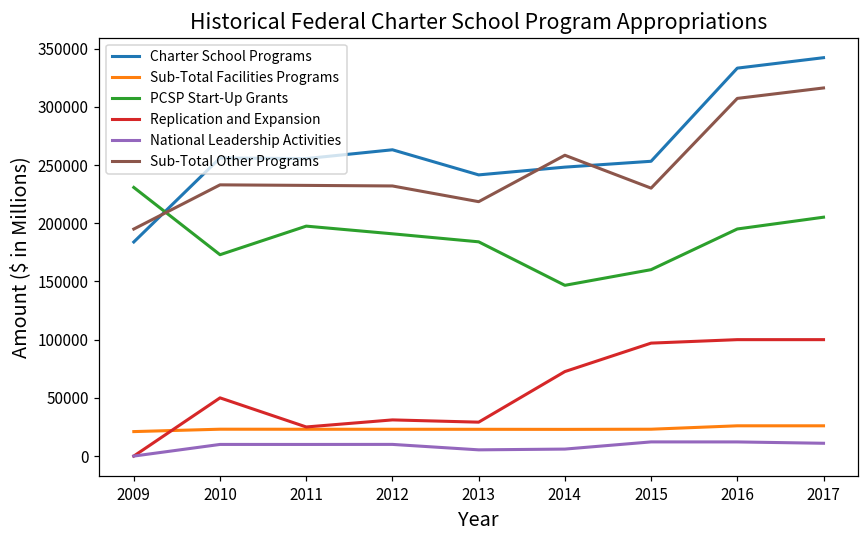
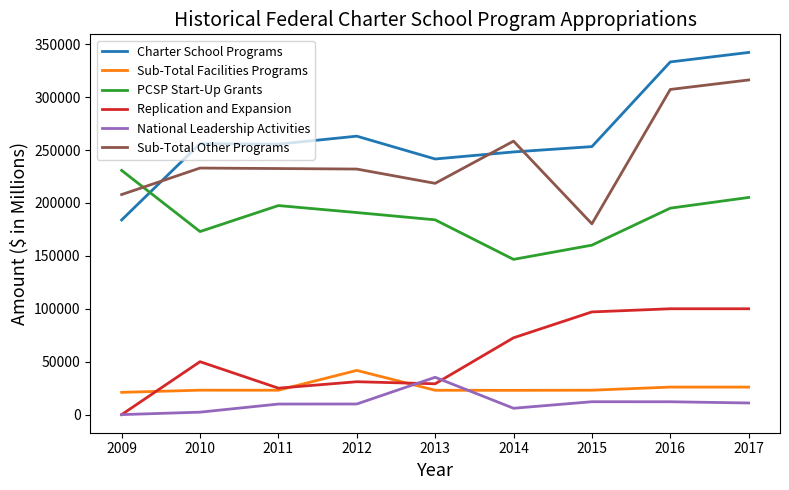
  {
    "Charter School Programs": {
      "2009": 184000,
      "2012": 263000,
      "2013": 242000,
      "2014": 248000,
      "2015": 253000,
      "2016": 333000,
      "2017": 342000
    },
    "Sub-Total Facilities Programs": {
      "2009": 21000,
      "2010": 23000,
-     "2012": 23000,
+     "2012": 42000,
      "2013": 23000,
      "2014": 23000,
      "2015": 23000,
      "2016": 26000,
      "2017": 26000
    },
    "PCSP Start-Up Grants": {
      "2009": 231000,
      "2010": 173000,
      "2011": 198000,
      "2012": 191000,
      "2013": 184000,
      "2014": 147000,
      "2015": 160000,
      "2016": 195000,
      "2017": 205000
    },
    "Replication and Expansion": {
      "2010": 50000,
      "2012": 31000,
      "2013": 29000,
      "2014": 73000,
      "2015": 97000,
      "2016": 100000,
      "2017": 100000
    },
    "National Leadership Activities": {
-     "2010": 10000,
+     "2010": 2000,
      "2011": 10000,
      "2012": 10000,
-     "2013": 5000,
+     "2013": 35000,
      "2014": 6000,
      "2015": 12000,
      "2016": 12000,
      "2017": 11000
    },
    "Sub-Total Other Programs": {
-     "2009": 195000,
+     "2009": 208000,
      "2010": 233000,
      "2011": 232000,
      "2012": 232000,
      "2013": 219000,
      "2014": 258000,
-     "2015": 230000,
+     "2015": 180000,
      "2016": 307000,
      "2017": 316000
    }
  }
